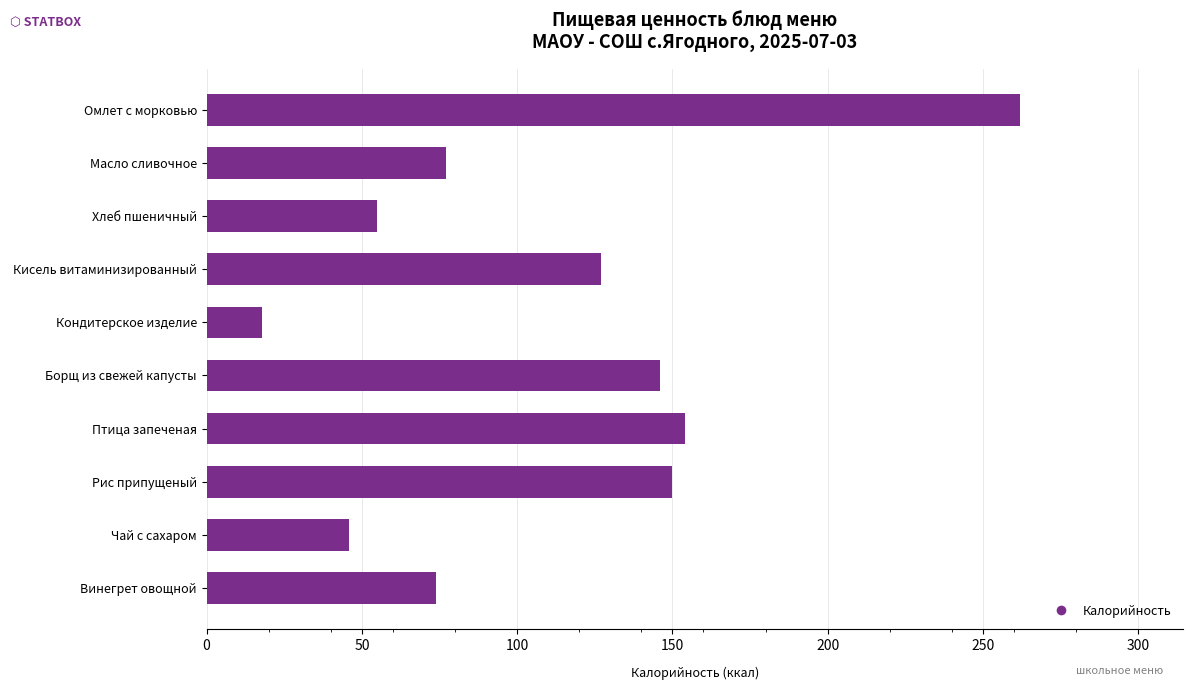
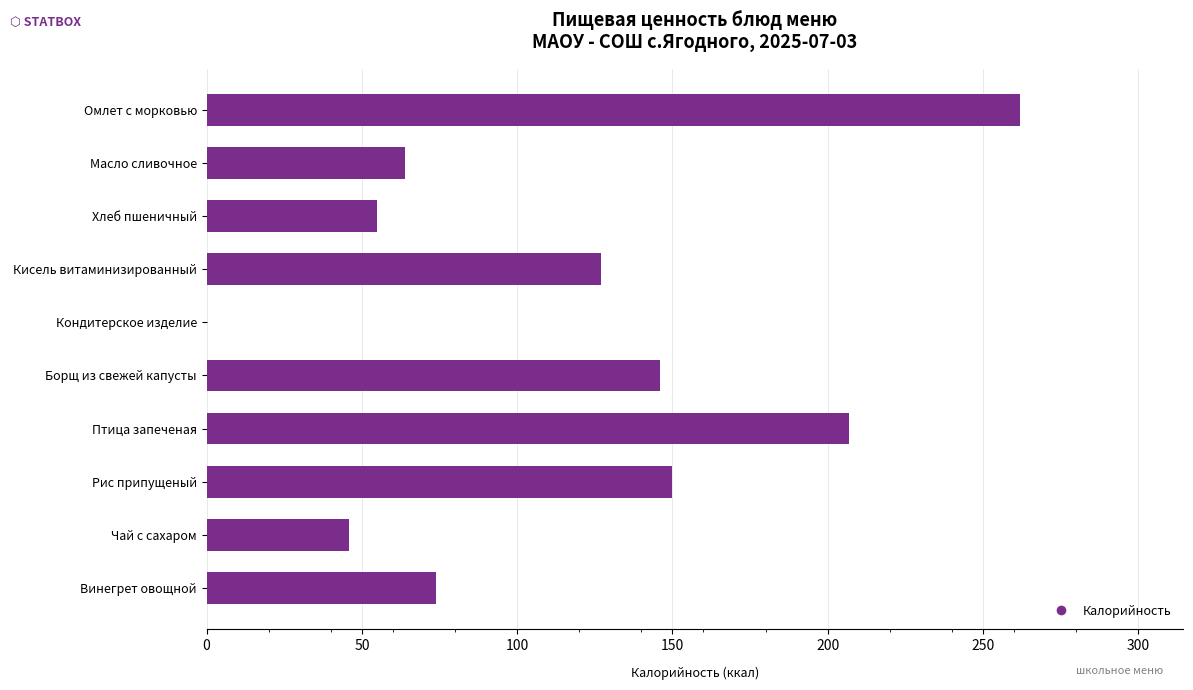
  {
    "Омлет с морковью": 262,
-   "Масло сливочное": 77,
+   "Масло сливочное": 64,
    "Хлеб пшеничный": 55,
    "Кисель витаминизированный": 127,
-   "Кондитерское изделие": 18,
+   "Кондитерское изделие": 0,
    "Борщ из свежей капусты": 146,
-   "Птица запеченая": 154,
+   "Птица запеченая": 207,
    "Рис припущеный": 150,
    "Чай с сахаром": 46,
    "Винегрет овощной": 74
  }
